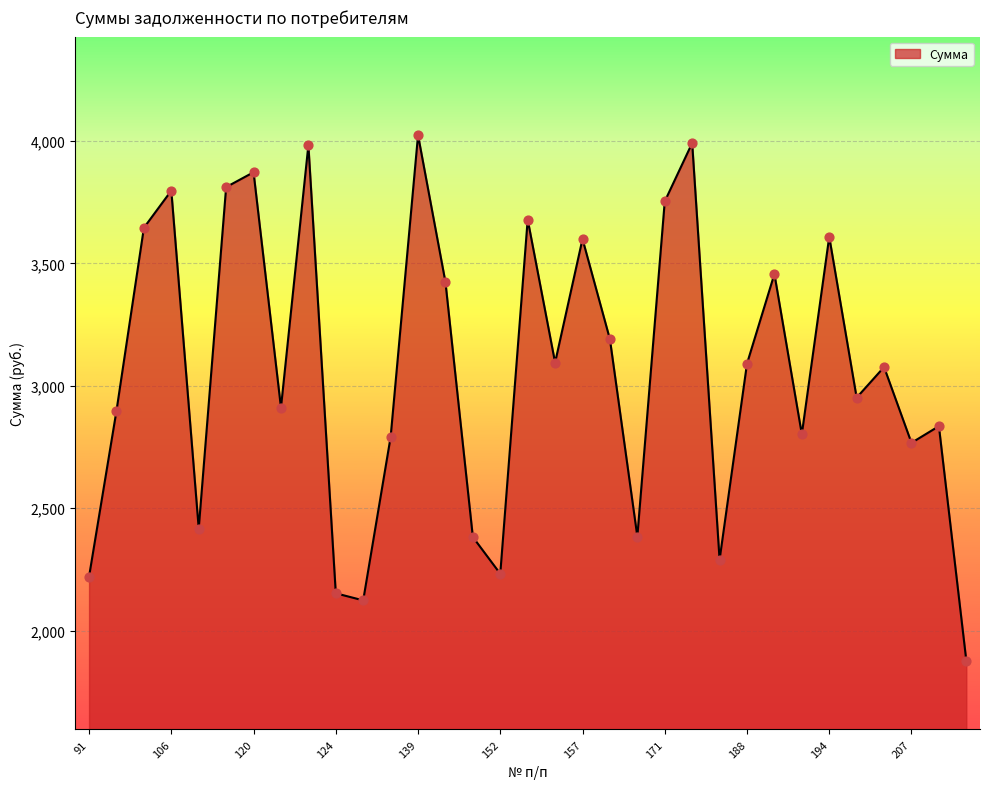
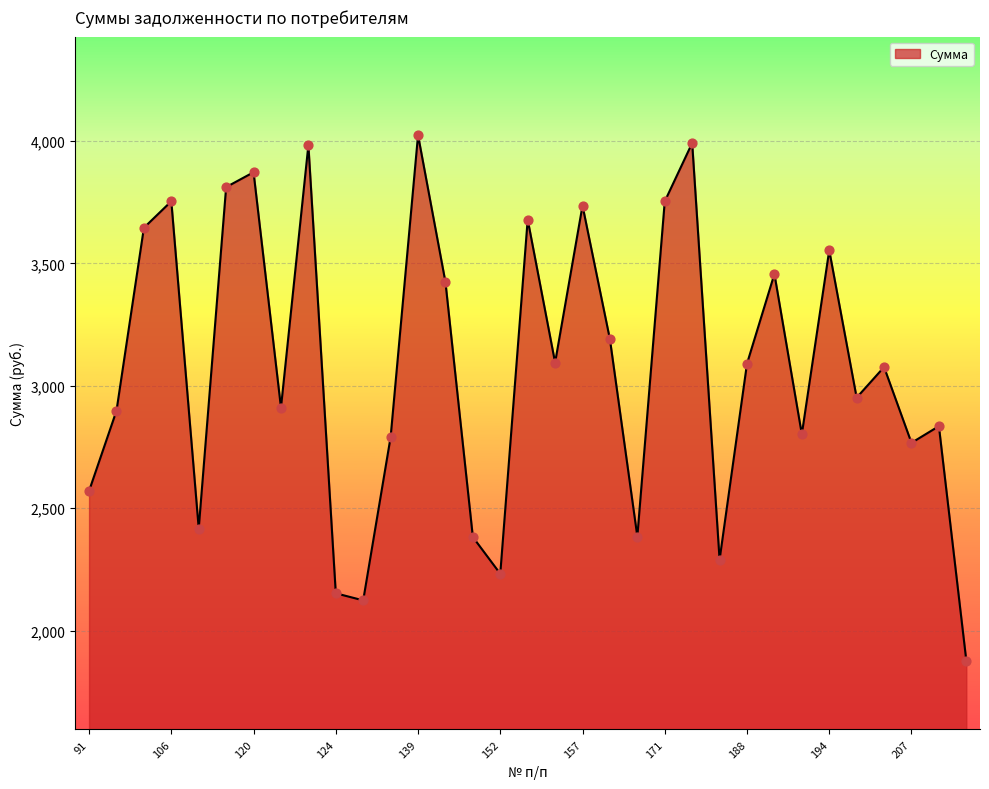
  {
-   "91": "2,220",
-   "106": "3,800",
+   "91": "2,570",
+   "106": "3,750",
    "120": "3,870",
    "124": "2,150",
    "139": "4,020",
    "152": "2,230",
-   "157": "3,600",
+   "157": "3,740",
    "171": "3,750",
    "188": "3,090",
-   "194": "3,610",
+   "194": "3,550",
    "207": "2,770"
  }
